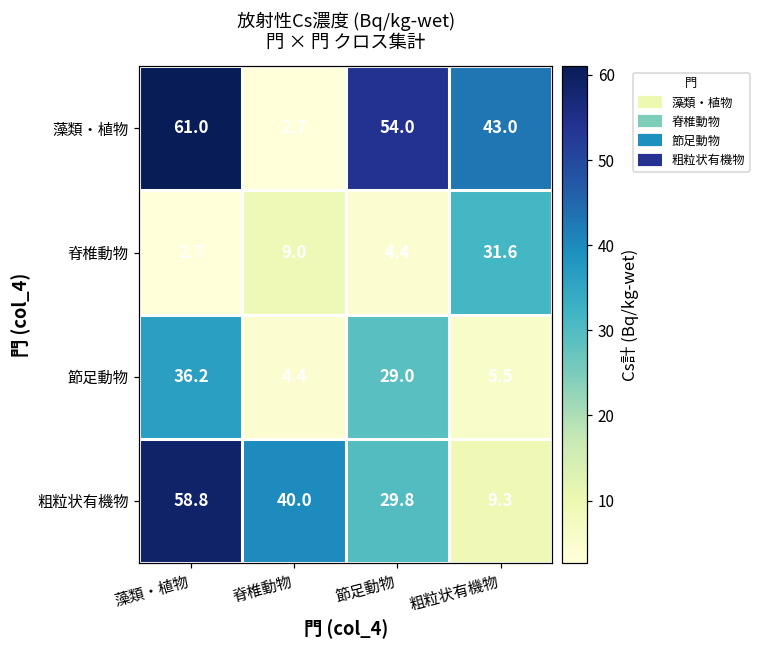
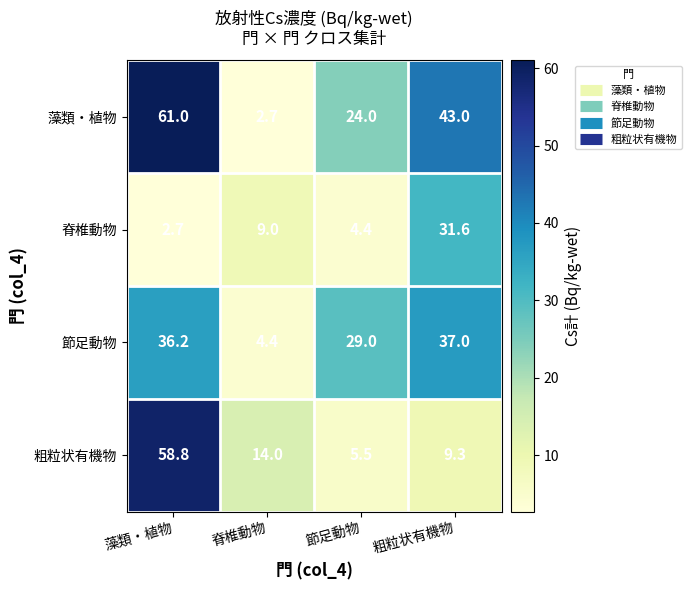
  {
    "藻類・植物": {
      "藻類・植物": 61.0,
-     "節足動物": 54.0,
+     "節足動物": 24.0,
      "粗粒状有機物": 43.0
    },
    "脊椎動物": {
      "脊椎動物": 9.0,
      "粗粒状有機物": 31.6
    },
    "節足動物": {
      "藻類・植物": 36.2,
      "節足動物": 29.0,
-     "粗粒状有機物": 5.5
+     "粗粒状有機物": 37.0
    },
    "粗粒状有機物": {
      "藻類・植物": 58.8,
-     "脊椎動物": 40.0,
-     "節足動物": 29.8,
+     "脊椎動物": 14.0,
+     "節足動物": 5.5,
      "粗粒状有機物": 9.3
    }
  }
